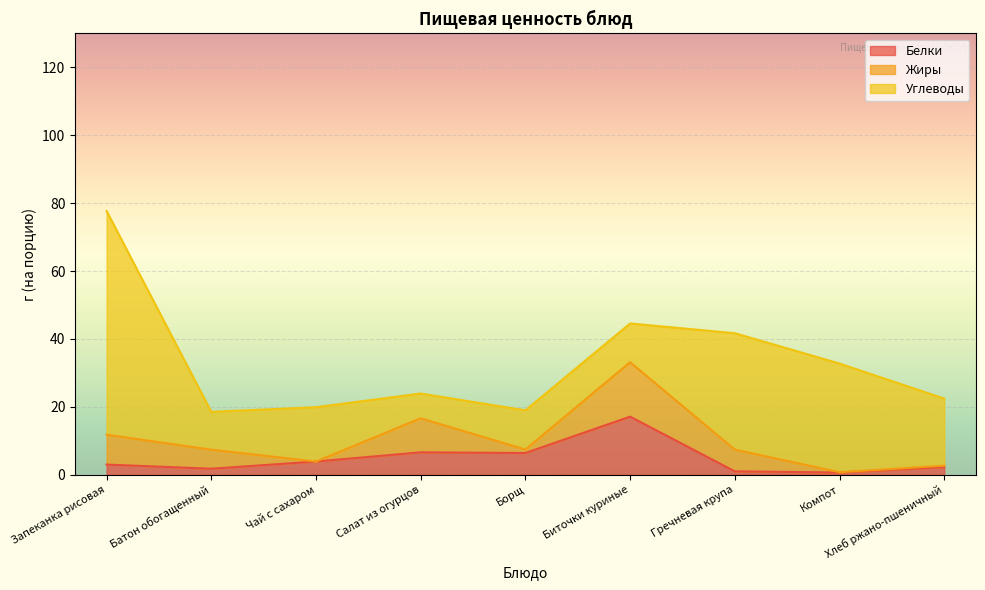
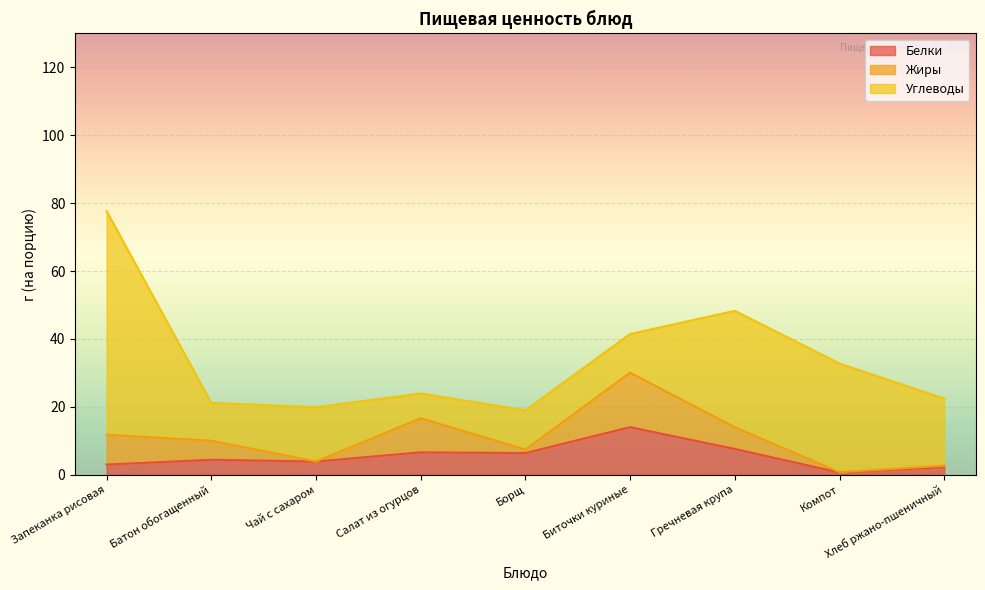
  {
    "Белки": {
      "Запеканка рисовая": 3,
-     "Батон обогащенный": 2,
+     "Батон обогащенный": 4,
      "Салат из огурцов": 7,
      "Борщ": 6,
-     "Биточки куриные": 17,
-     "Гречневая крупа": 1
+     "Биточки куриные": 14,
+     "Гречневая крупа": 8
    }
  }
